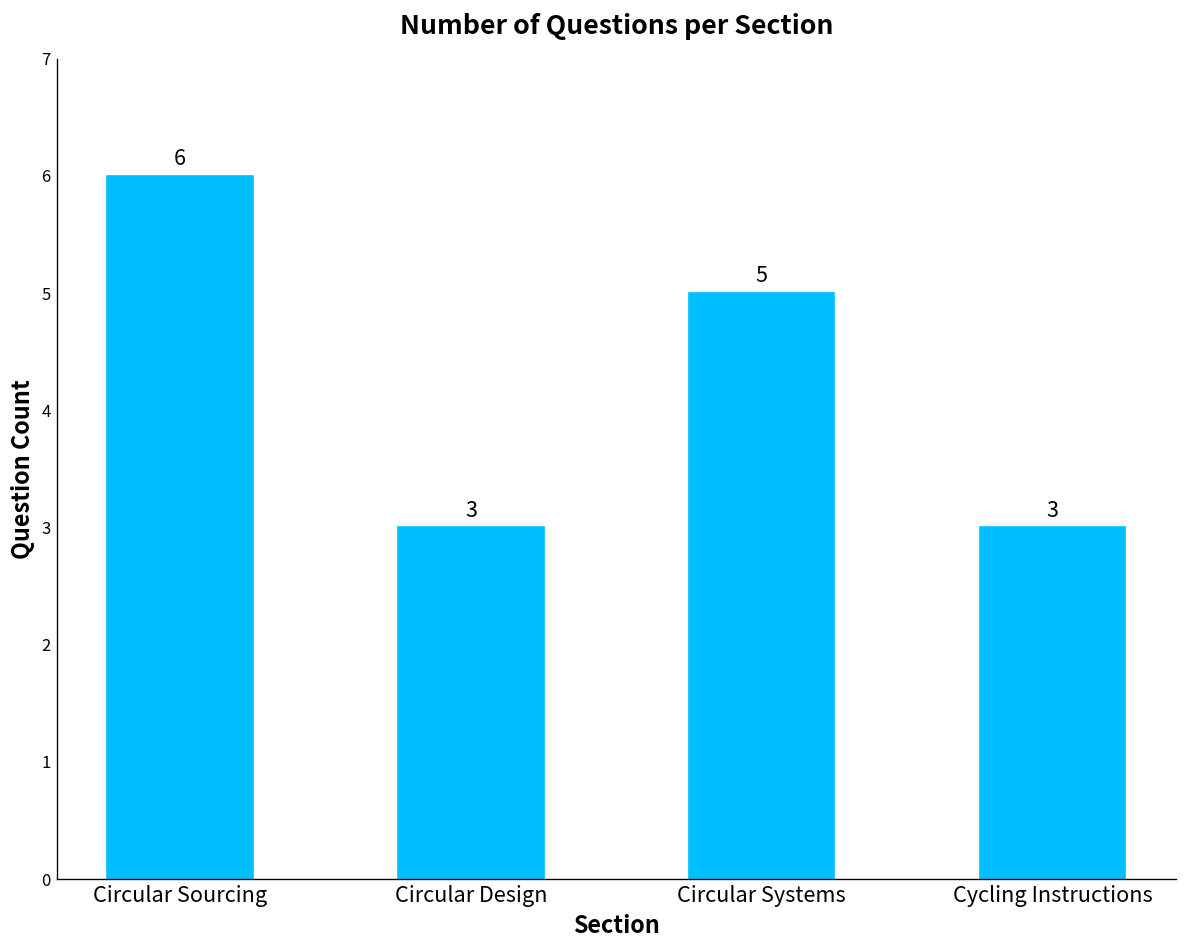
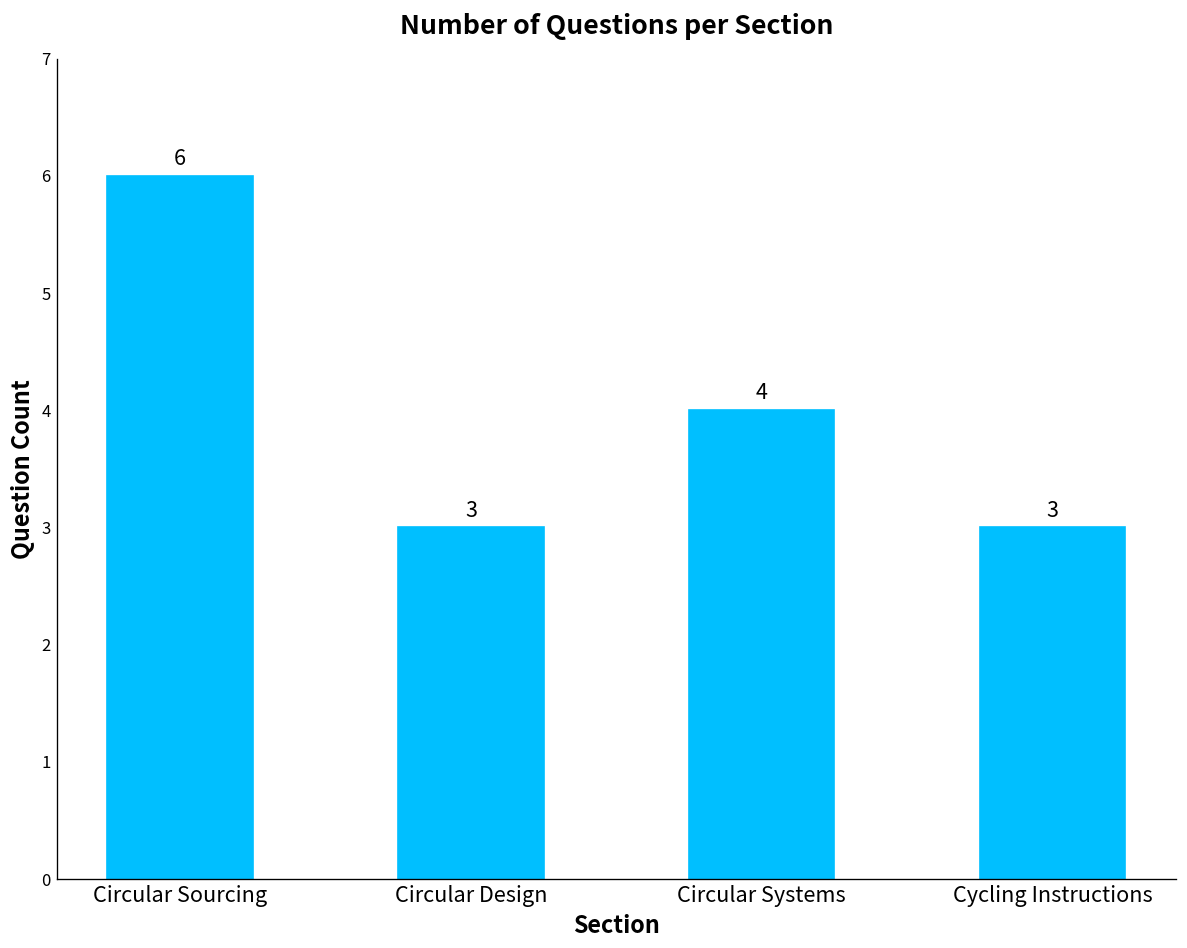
  {
    "Circular Sourcing": 6,
    "Circular Design": 3,
-   "Circular Systems": 5,
+   "Circular Systems": 4,
    "Cycling Instructions": 3
  }
